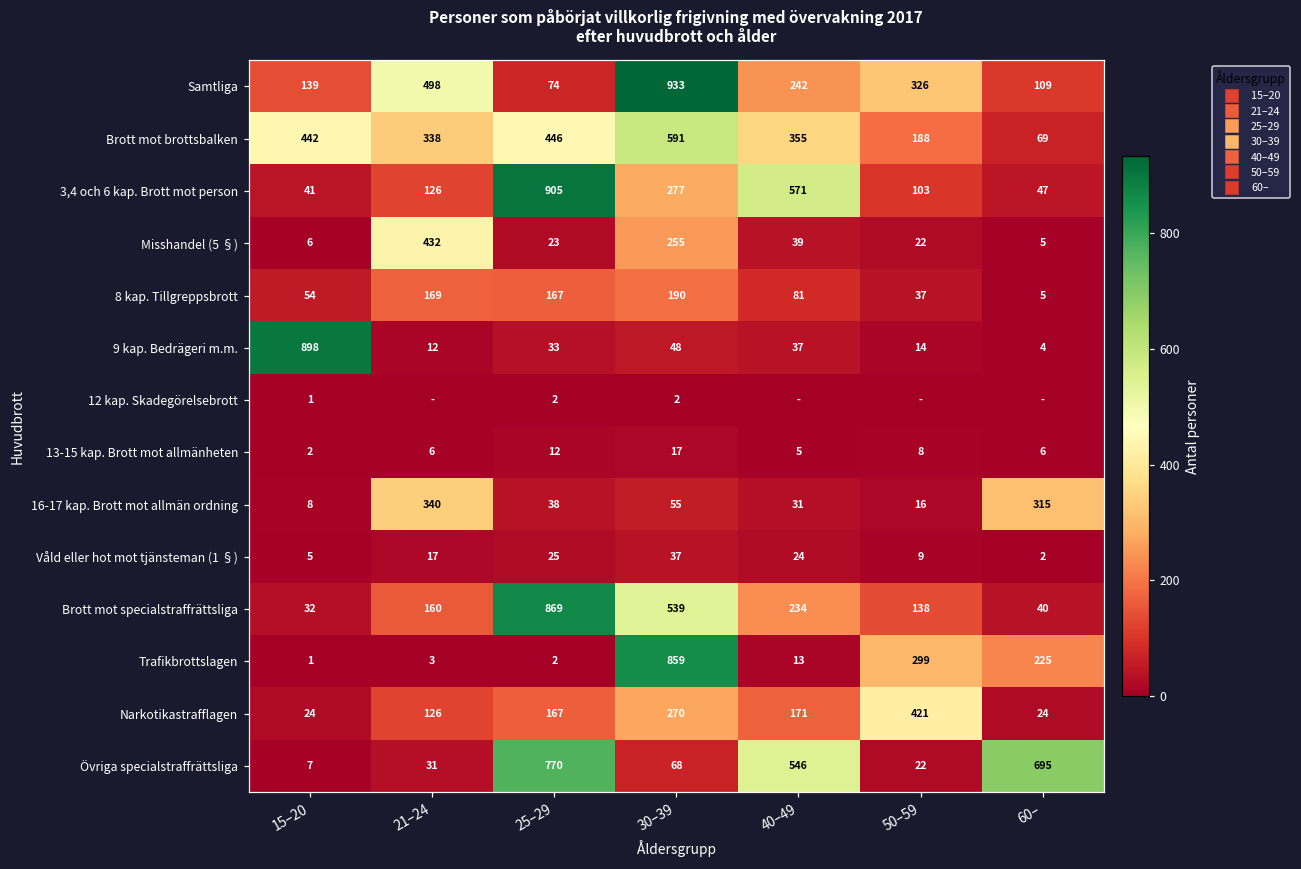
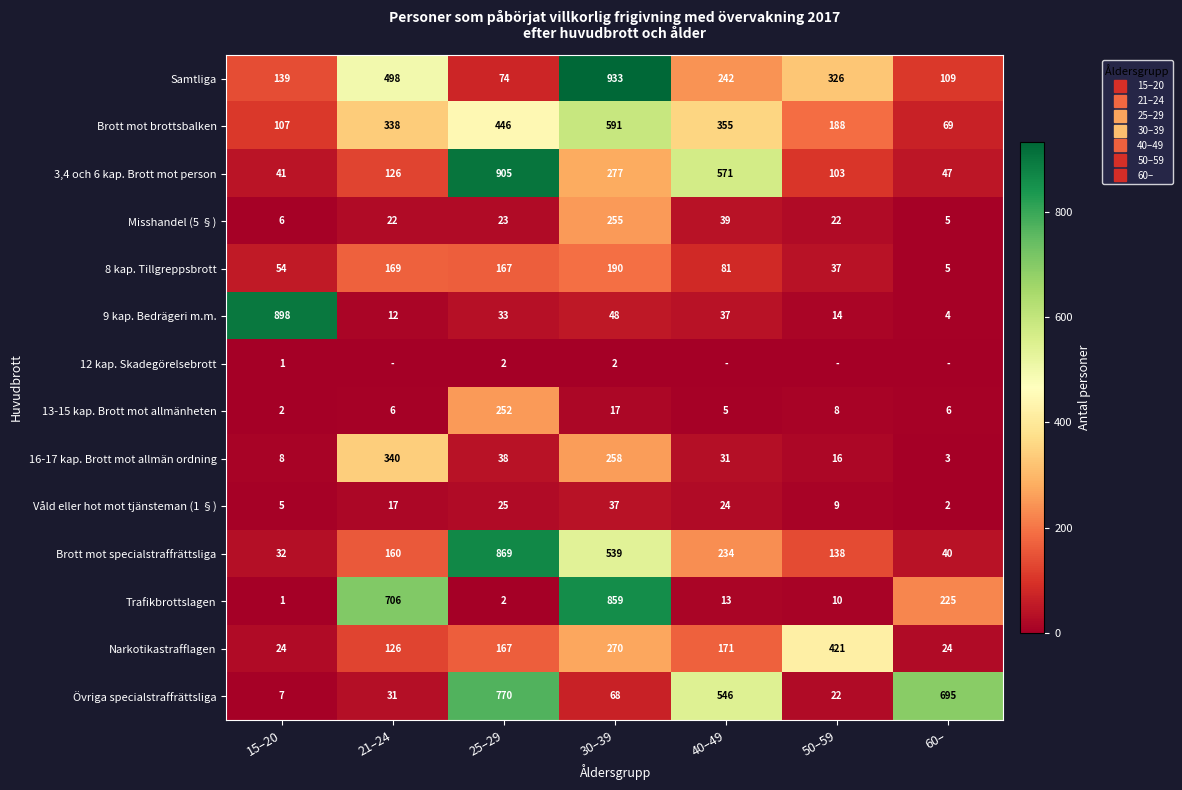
  {
    "Samtliga": {
      "15–20": 139,
      "21–24": 498,
      "25–29": 74,
      "30–39": 933,
      "40–49": 242,
      "50–59": 326,
      "60–": 109
    },
    "Brott mot brottsbalken": {
-     "15–20": 442,
+     "15–20": 107,
      "21–24": 338,
      "25–29": 446,
      "30–39": 591,
      "40–49": 355,
      "50–59": 188,
      "60–": 69
    },
    "3,4 och 6 kap. Brott mot person": {
      "15–20": 41,
      "21–24": 126,
      "25–29": 905,
      "30–39": 277,
      "40–49": 571,
      "50–59": 103,
      "60–": 47
    },
    "Misshandel (5 §)": {
      "15–20": 6,
-     "21–24": 432,
+     "21–24": 22,
      "25–29": 23,
      "30–39": 255,
      "40–49": 39,
      "50–59": 22,
      "60–": 5
    },
    "8 kap. Tillgreppsbrott": {
      "15–20": 54,
      "21–24": 169,
      "25–29": 167,
      "30–39": 190,
      "40–49": 81,
      "50–59": 37,
      "60–": 5
    },
    "9 kap. Bedrägeri m.m.": {
      "15–20": 898,
      "21–24": 12,
      "25–29": 33,
      "30–39": 48,
      "40–49": 37,
      "50–59": 14,
      "60–": 4
    },
    "12 kap. Skadegörelsebrott": {
      "15–20": 1,
      "25–29": 2,
      "30–39": 2
    },
    "13-15 kap. Brott mot allmänheten": {
      "15–20": 2,
      "21–24": 6,
-     "25–29": 12,
+     "25–29": 252,
      "30–39": 17,
      "40–49": 5,
      "50–59": 8,
      "60–": 6
    },
    "16-17 kap. Brott mot allmän ordning": {
      "15–20": 8,
      "21–24": 340,
      "25–29": 38,
-     "30–39": 55,
+     "30–39": 258,
      "40–49": 31,
      "50–59": 16,
-     "60–": 315
+     "60–": 3
    },
    "Våld eller hot mot tjänsteman (1 §)": {
      "15–20": 5,
      "21–24": 17,
      "25–29": 25,
      "30–39": 37,
      "40–49": 24,
      "50–59": 9,
      "60–": 2
    },
    "Brott mot specialstraffrättsliga": {
      "15–20": 32,
      "21–24": 160,
      "25–29": 869,
      "30–39": 539,
      "40–49": 234,
      "50–59": 138,
      "60–": 40
    },
    "Trafikbrottslagen": {
      "15–20": 1,
-     "21–24": 3,
+     "21–24": 706,
      "25–29": 2,
      "30–39": 859,
      "40–49": 13,
-     "50–59": 299,
+     "50–59": 10,
      "60–": 225
    },
    "Narkotikastrafflagen": {
      "15–20": 24,
      "21–24": 126,
      "25–29": 167,
      "30–39": 270,
      "40–49": 171,
      "50–59": 421,
      "60–": 24
    },
    "Övriga specialstraffrättsliga": {
      "15–20": 7,
      "21–24": 31,
      "25–29": 770,
      "30–39": 68,
      "40–49": 546,
      "50–59": 22,
      "60–": 695
    }
  }
